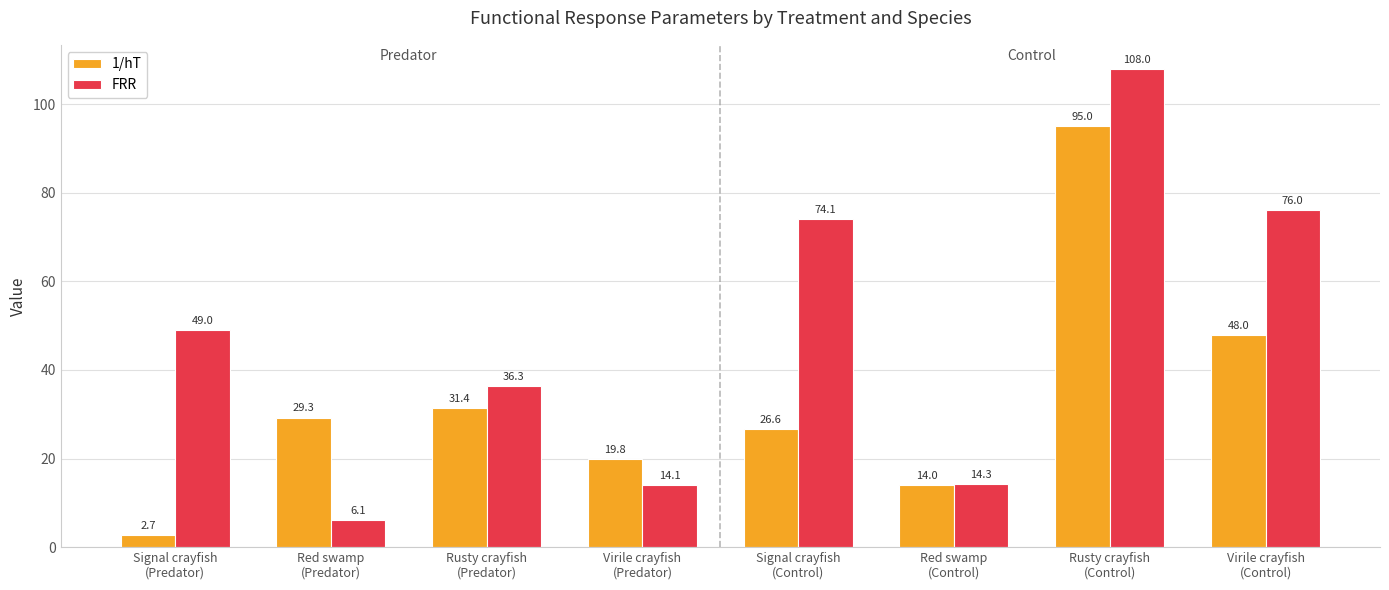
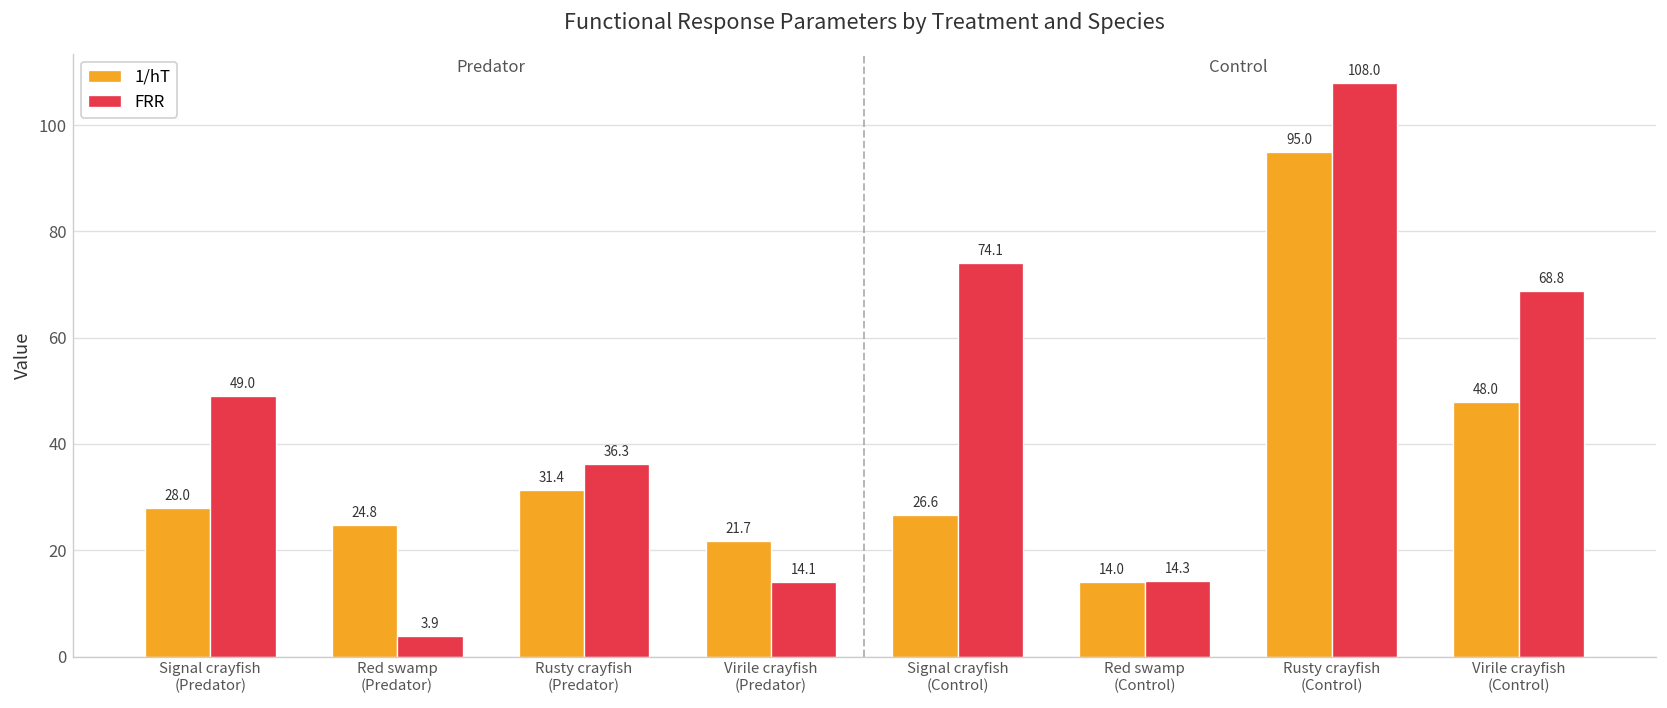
  {
    "1/hT": {
-     "Signal crayfish (Predator)": 2.7,
-     "Red swamp (Predator)": 29.3,
+     "Signal crayfish (Predator)": 28.0,
+     "Red swamp (Predator)": 24.8,
      "Rusty crayfish (Predator)": 31.4,
-     "Virile crayfish (Predator)": 19.8,
+     "Virile crayfish (Predator)": 21.7,
      "Signal crayfish (Control)": 26.6,
      "Red swamp (Control)": 14.0,
      "Rusty crayfish (Control)": 95.0,
      "Virile crayfish (Control)": 48.0
    },
    "FRR": {
      "Signal crayfish (Predator)": 49.0,
-     "Red swamp (Predator)": 6.1,
+     "Red swamp (Predator)": 3.9,
      "Rusty crayfish (Predator)": 36.3,
      "Virile crayfish (Predator)": 14.1,
      "Signal crayfish (Control)": 74.1,
      "Red swamp (Control)": 14.3,
      "Rusty crayfish (Control)": 108.0,
-     "Virile crayfish (Control)": 76.0
+     "Virile crayfish (Control)": 68.8
    }
  }
